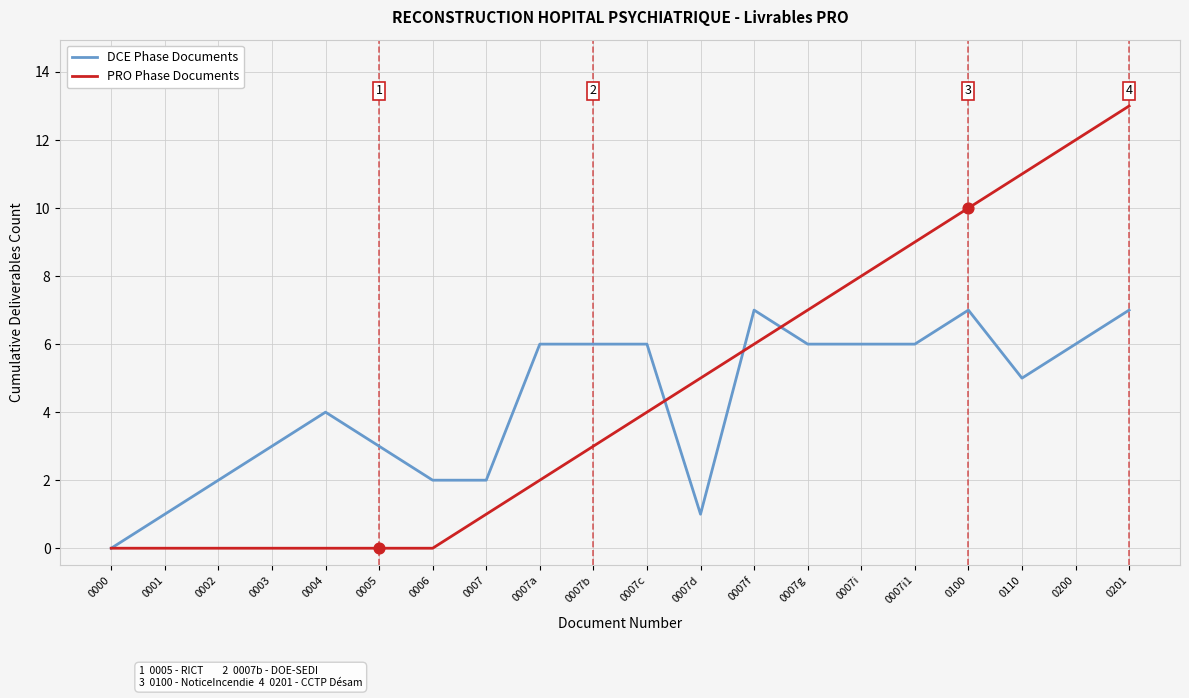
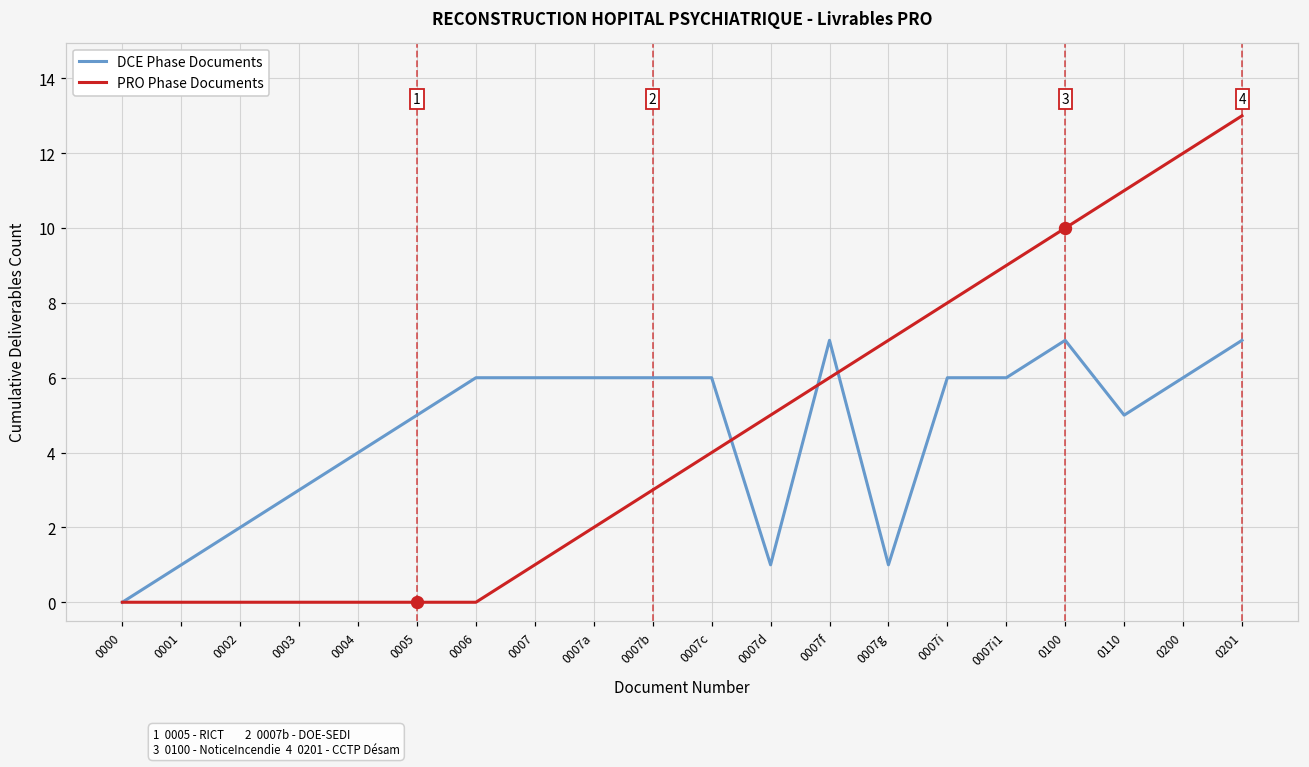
  {
    "DCE Phase Documents": {
      "0001": 1,
      "0002": 2,
      "0003": 3,
      "0004": 4,
-     "0005": 3,
-     "0006": 2,
-     "0007": 2,
+     "0005": 5,
+     "0006": 6,
+     "0007": 6,
      "0007a": 6,
      "0007b": 6,
      "0007c": 6,
      "0007d": 1,
      "0007f": 7,
-     "0007g": 6,
+     "0007g": 1,
      "0007i": 6,
      "0007i1": 6,
      "0100": 7,
      "0110": 5,
      "0200": 6,
      "0201": 7
    }
  }
